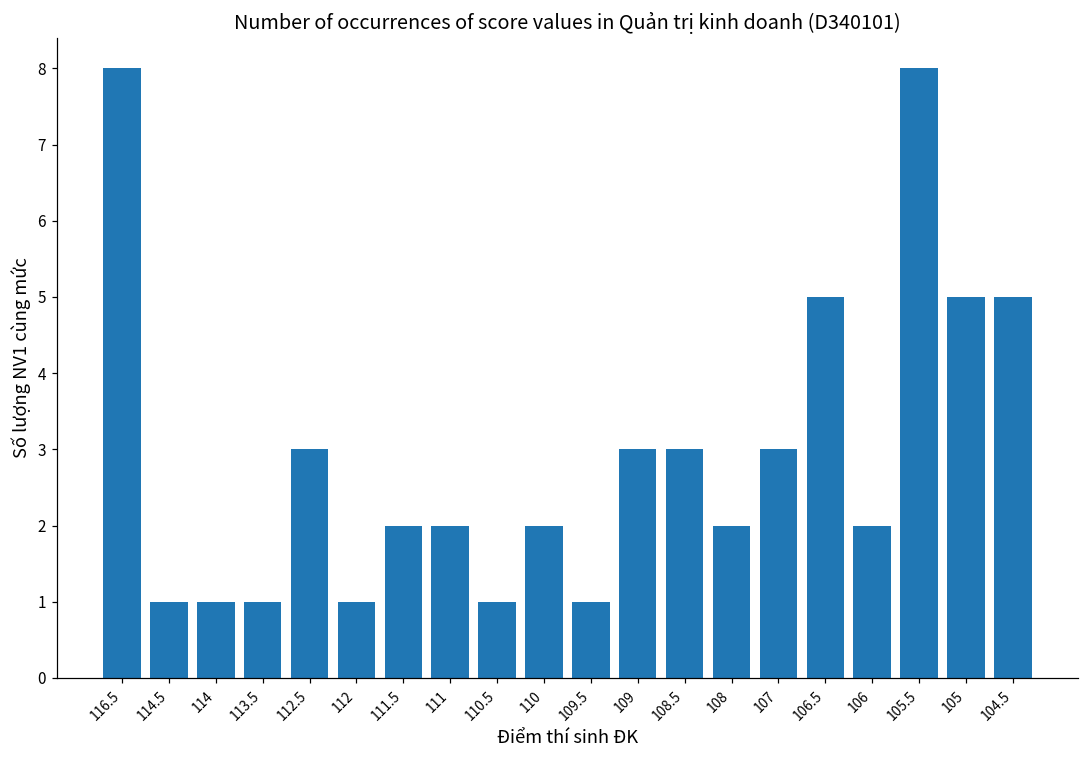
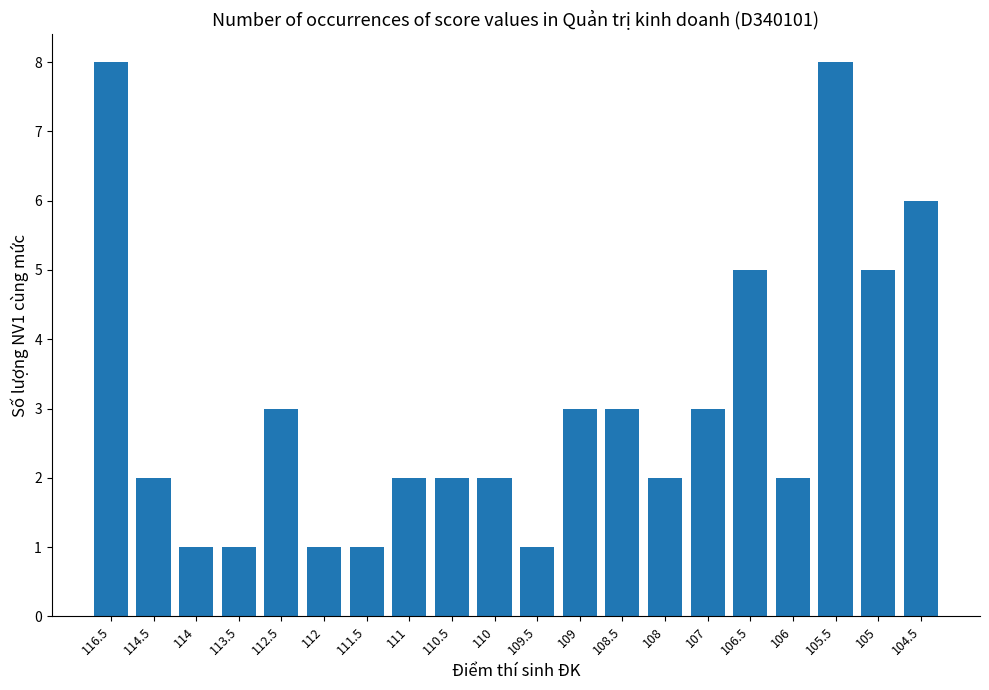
  {
    "116.5": 8,
-   "114.5": 1,
+   "114.5": 2,
    "114": 1,
    "113.5": 1,
    "112.5": 3,
    "112": 1,
-   "111.5": 2,
+   "111.5": 1,
    "111": 2,
-   "110.5": 1,
+   "110.5": 2,
    "110": 2,
    "109.5": 1,
    "109": 3,
    "108.5": 3,
    "108": 2,
    "107": 3,
    "106.5": 5,
    "106": 2,
    "105.5": 8,
    "105": 5,
-   "104.5": 5
+   "104.5": 6
  }
